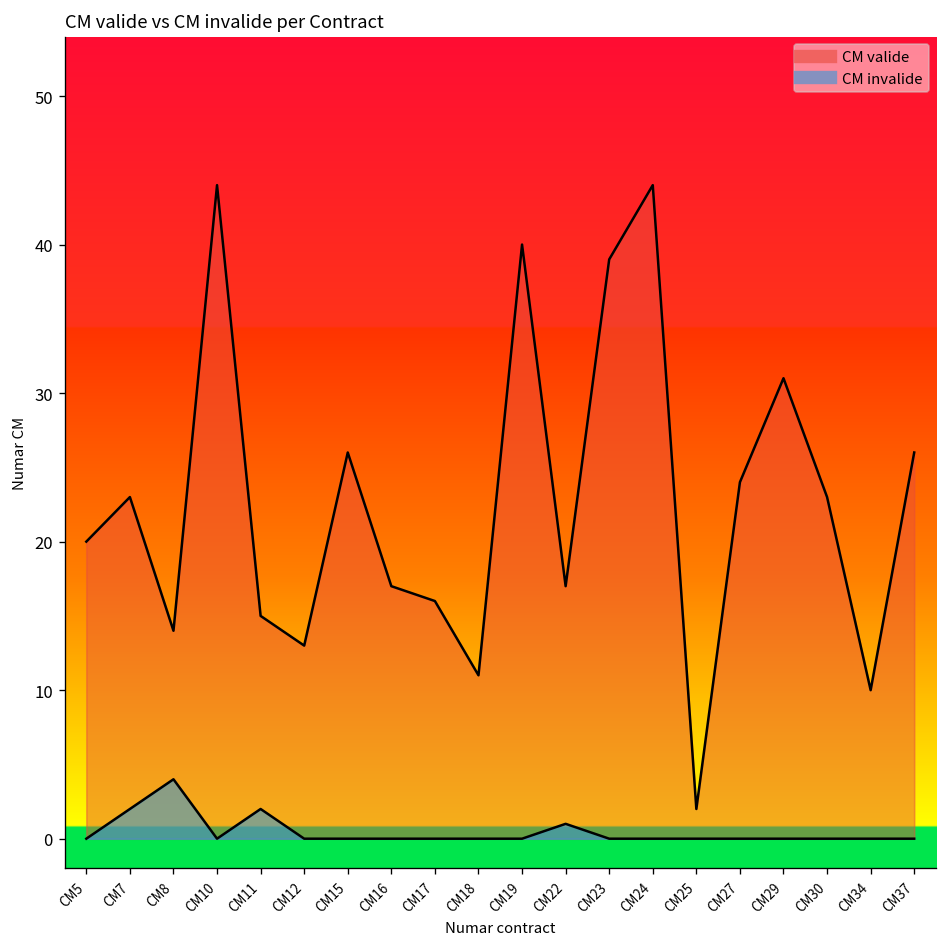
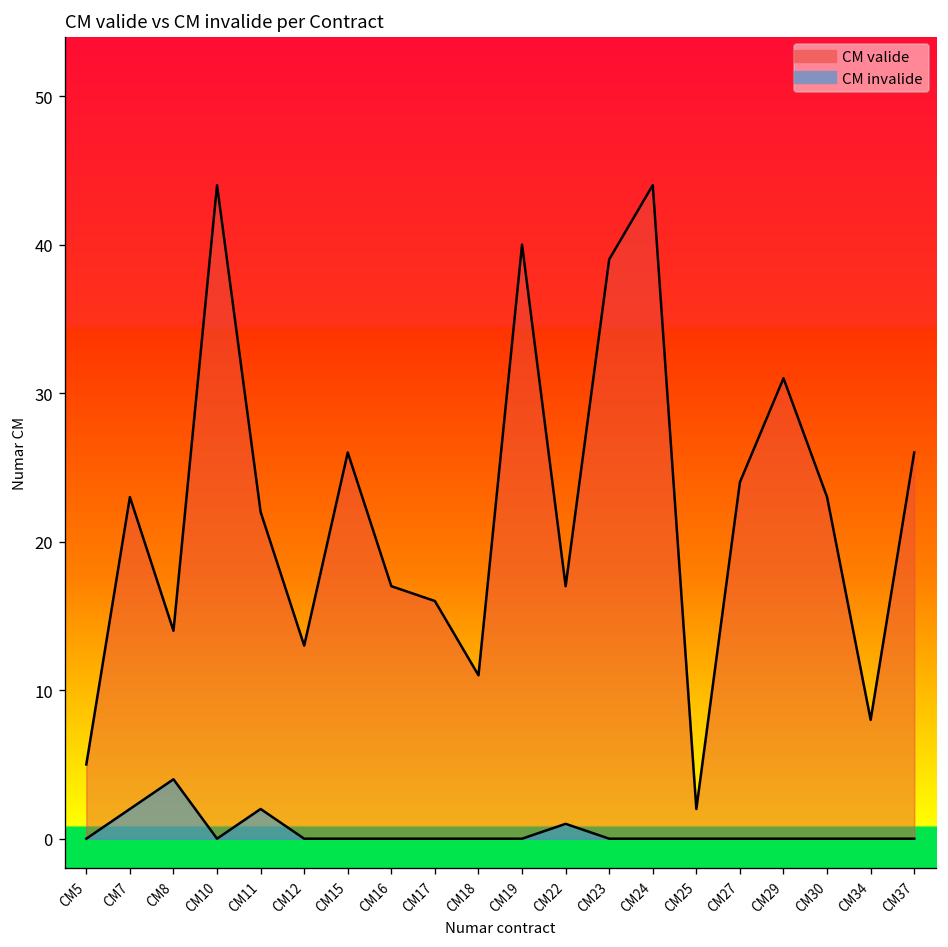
  {
    "CM valide": {
-     "CM5": 20,
+     "CM5": 5,
      "CM7": 23,
      "CM8": 14,
      "CM10": 44,
-     "CM11": 15,
+     "CM11": 22,
      "CM12": 13,
      "CM15": 26,
      "CM16": 17,
      "CM17": 16,
      "CM18": 11,
      "CM19": 40,
      "CM22": 17,
      "CM23": 39,
      "CM24": 44,
      "CM25": 2,
      "CM27": 24,
      "CM29": 31,
      "CM30": 23,
-     "CM34": 10,
+     "CM34": 8,
      "CM37": 26
    },
    "CM invalide": {
      "CM5": 0,
      "CM7": 2,
      "CM8": 4,
      "CM10": 0,
      "CM11": 2,
      "CM12": 0,
      "CM15": 0,
      "CM16": 0,
      "CM17": 0,
      "CM18": 0,
      "CM19": 0,
      "CM22": 1,
      "CM23": 0,
      "CM24": 0,
      "CM25": 0,
      "CM27": 0,
      "CM29": 0,
      "CM30": 0,
      "CM34": 0,
      "CM37": 0
    }
  }
